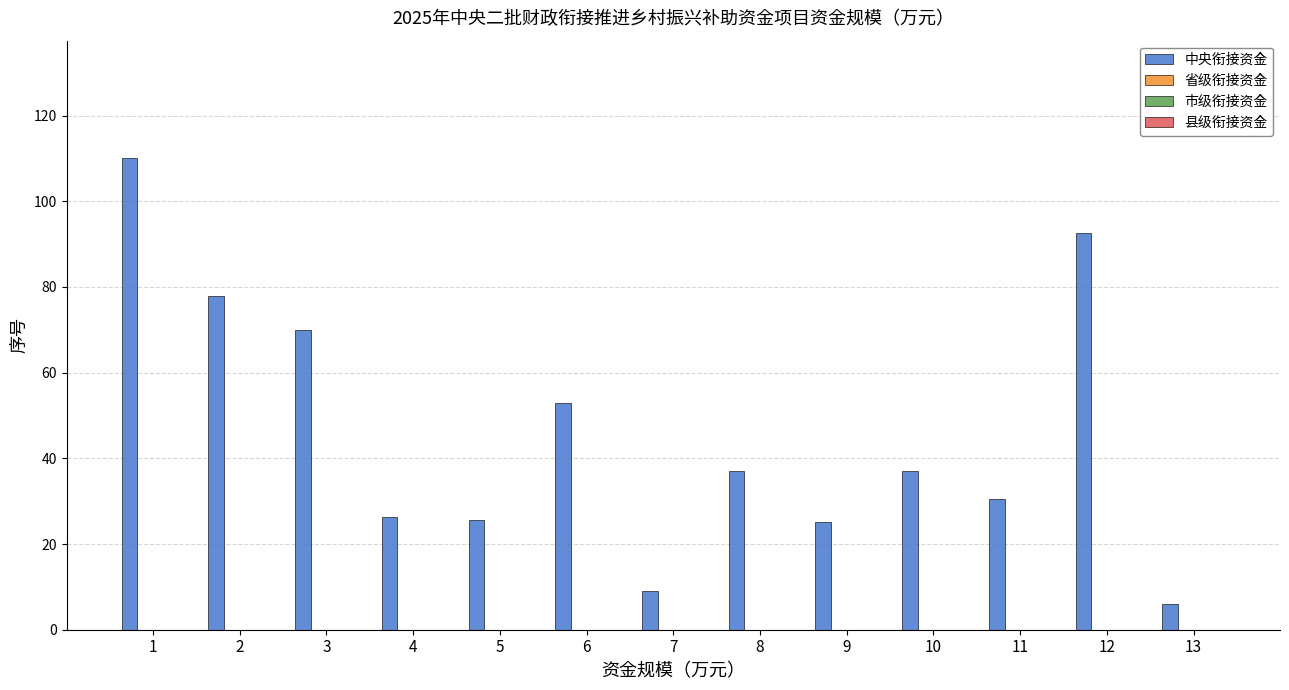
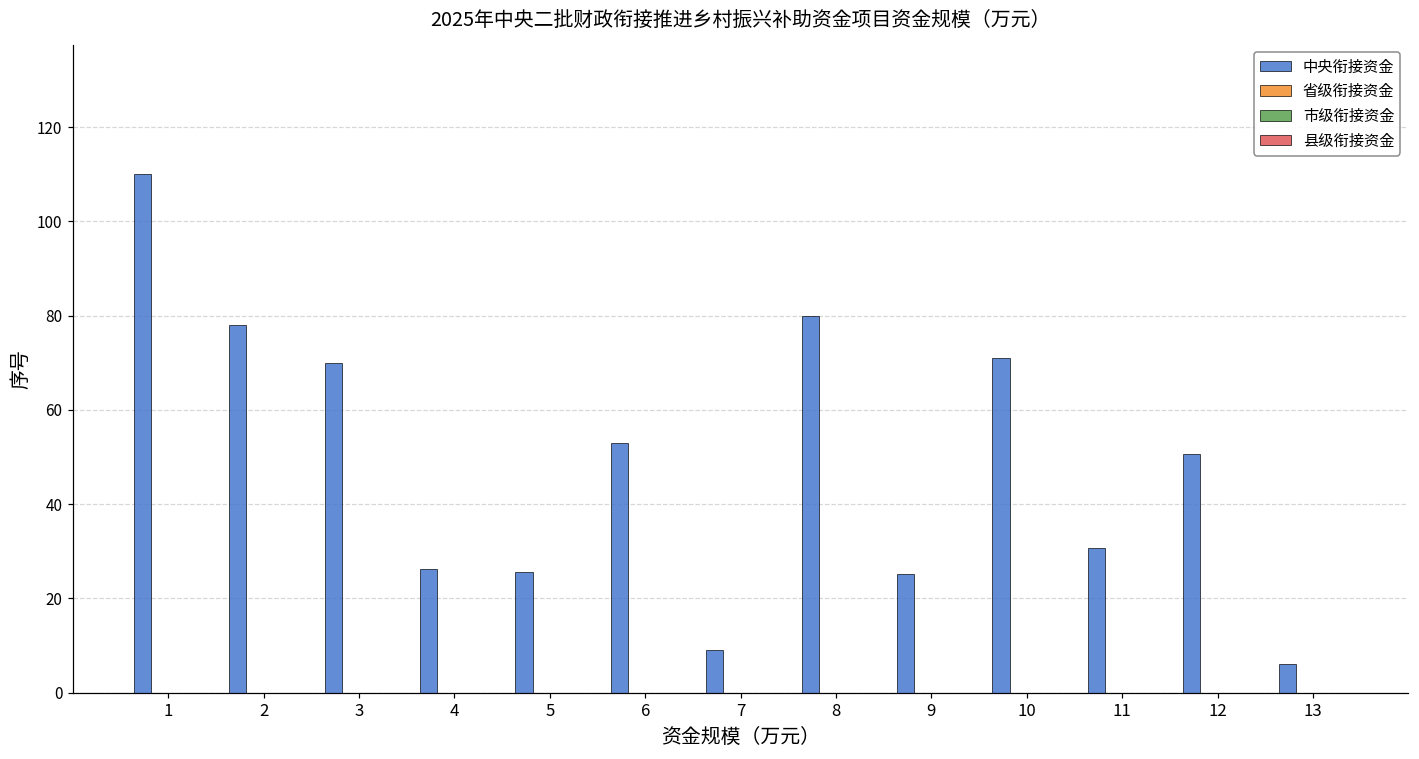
  {
    "中央衔接资金": {
      "1": 110,
      "2": 78,
      "3": 70,
      "4": 26,
      "5": 26,
      "6": 53,
      "7": 9,
-     "8": 37,
+     "8": 80,
      "9": 25,
-     "10": 37,
+     "10": 71,
      "11": 31,
-     "12": 93,
+     "12": 51,
      "13": 6
    },
    "省级衔接资金": {
      "1": 0,
      "2": 0,
      "3": 0,
      "4": 0,
      "5": 0,
      "6": 0,
      "7": 0,
      "8": 0,
      "9": 0,
      "10": 0,
      "11": 0,
      "12": 0,
      "13": 0
    },
    "市级衔接资金": {
      "1": 0,
      "2": 0,
      "3": 0,
      "4": 0,
      "5": 0,
      "6": 0,
      "7": 0,
      "8": 0,
      "9": 0,
      "10": 0,
      "11": 0,
      "12": 0,
      "13": 0
    },
    "县级衔接资金": {
      "1": 0,
      "2": 0,
      "3": 0,
      "4": 0,
      "5": 0,
      "6": 0,
      "7": 0,
      "8": 0,
      "9": 0,
      "10": 0,
      "11": 0,
      "12": 0,
      "13": 0
    }
  }
